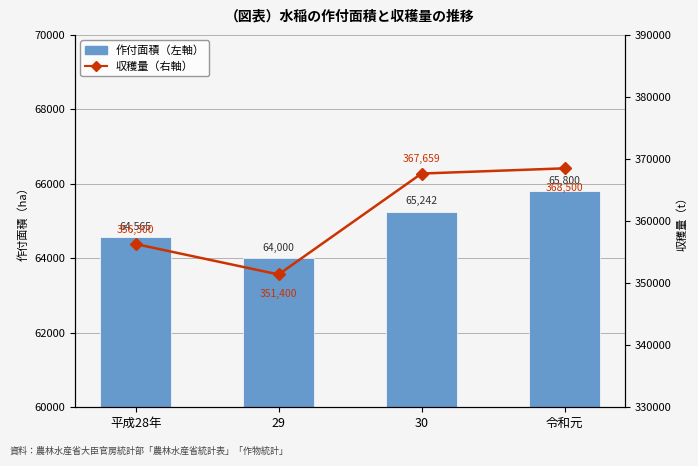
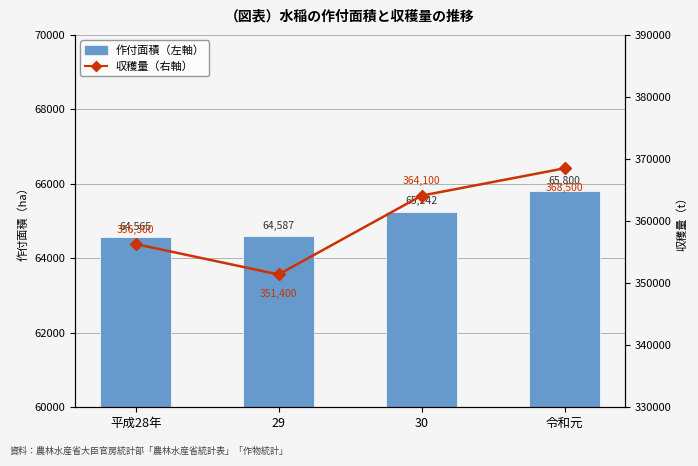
  {
    "作付面積（左軸）": {
-     "29": "64,000"
+     "29": "64,587"
    },
    "収穫量（右軸）": {
      "29": "351,400",
-     "30": "367,659"
+     "30": "364,100"
    }
  }
